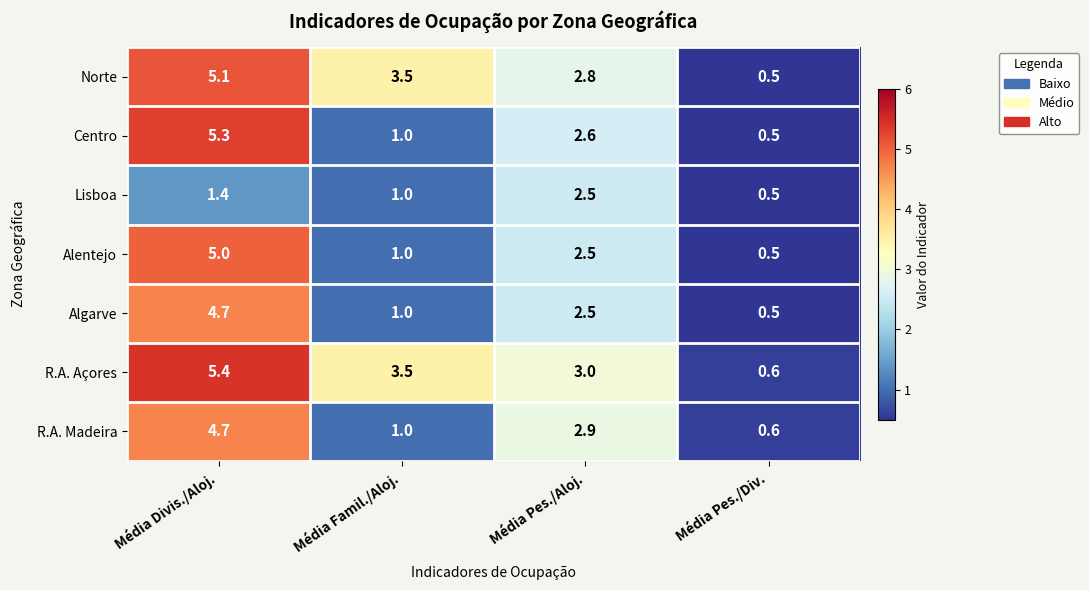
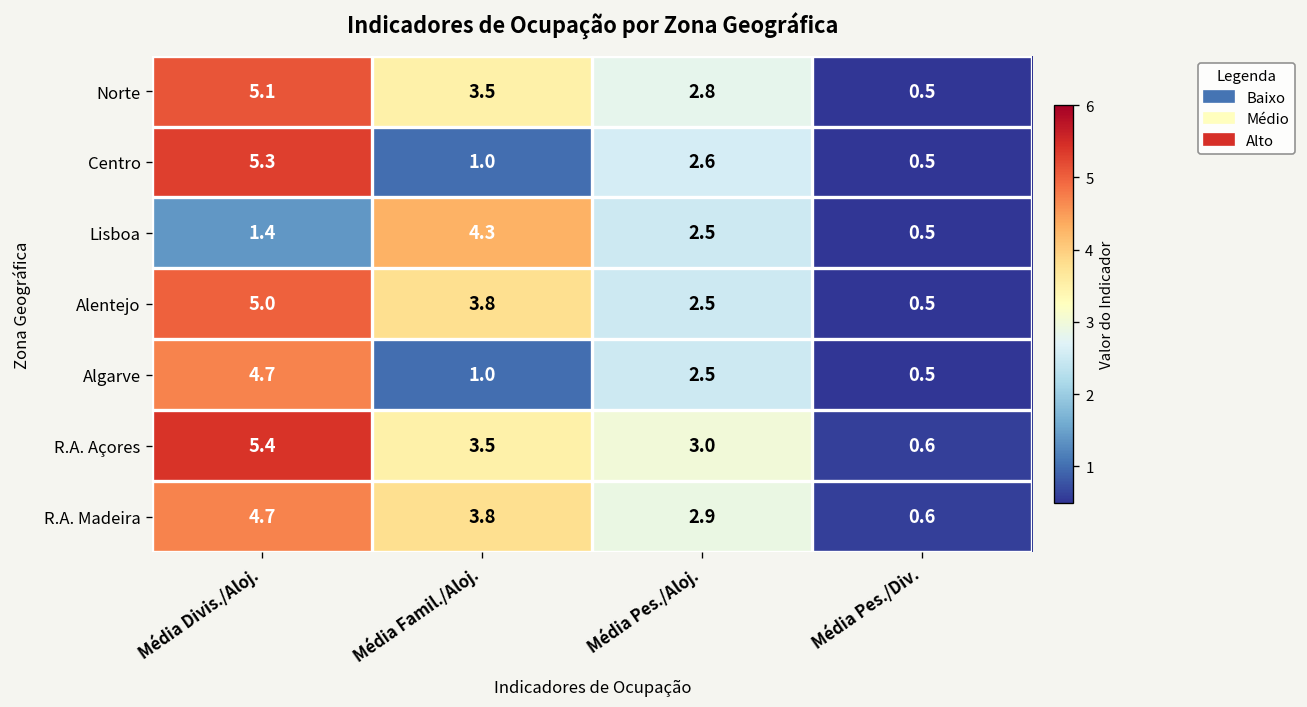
  {
    "Norte": {
      "Média Divis./Aloj.": 5.1,
      "Média Famil./Aloj.": 3.5,
      "Média Pes./Aloj.": 2.8,
      "Média Pes./Div.": 0.5
    },
    "Centro": {
      "Média Divis./Aloj.": 5.3,
      "Média Famil./Aloj.": 1.0,
      "Média Pes./Aloj.": 2.6,
      "Média Pes./Div.": 0.5
    },
    "Lisboa": {
      "Média Divis./Aloj.": 1.4,
-     "Média Famil./Aloj.": 1.0,
+     "Média Famil./Aloj.": 4.3,
      "Média Pes./Aloj.": 2.5,
      "Média Pes./Div.": 0.5
    },
    "Alentejo": {
      "Média Divis./Aloj.": 5.0,
-     "Média Famil./Aloj.": 1.0,
+     "Média Famil./Aloj.": 3.8,
      "Média Pes./Aloj.": 2.5,
      "Média Pes./Div.": 0.5
    },
    "Algarve": {
      "Média Divis./Aloj.": 4.7,
      "Média Famil./Aloj.": 1.0,
      "Média Pes./Aloj.": 2.5,
      "Média Pes./Div.": 0.5
    },
    "R.A. Açores": {
      "Média Divis./Aloj.": 5.4,
      "Média Famil./Aloj.": 3.5,
      "Média Pes./Aloj.": 3.0,
      "Média Pes./Div.": 0.6
    },
    "R.A. Madeira": {
      "Média Divis./Aloj.": 4.7,
-     "Média Famil./Aloj.": 1.0,
+     "Média Famil./Aloj.": 3.8,
      "Média Pes./Aloj.": 2.9,
      "Média Pes./Div.": 0.6
    }
  }
